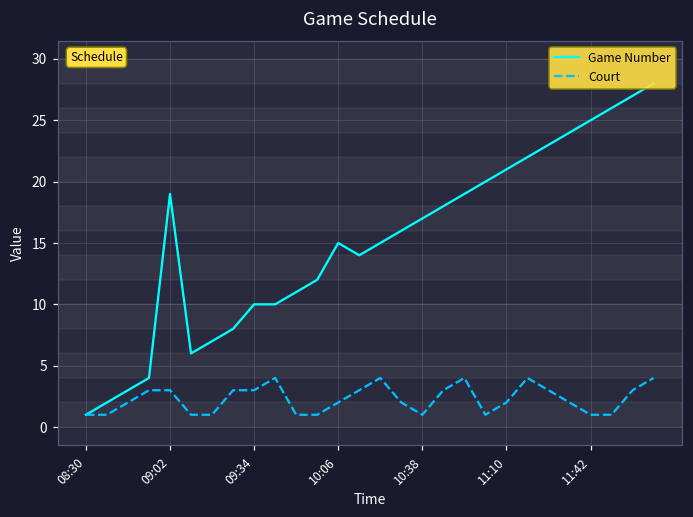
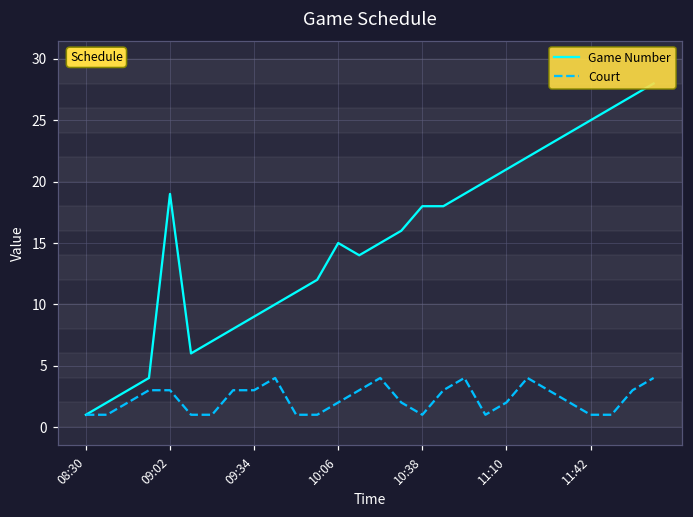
  {
    "Game Number": {
      "09:02": 19,
-     "09:34": 10,
+     "09:34": 9,
      "10:06": 15,
-     "10:38": 17,
+     "10:38": 18,
      "11:10": 21,
      "11:42": 25
    },
    "Court": {
      "09:02": 3,
      "09:34": 3,
      "10:06": 2,
      "10:38": 1,
      "11:10": 2,
      "11:42": 1
    }
  }
